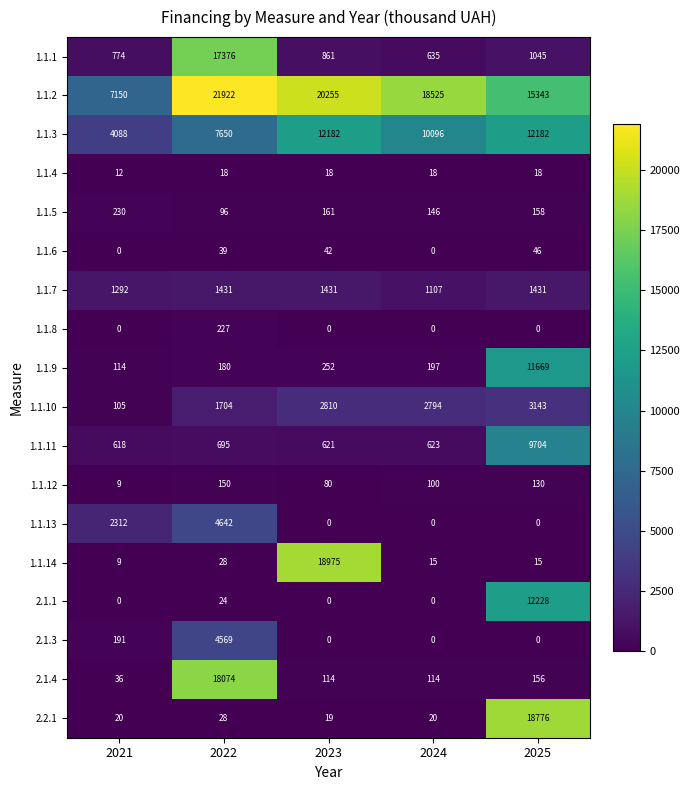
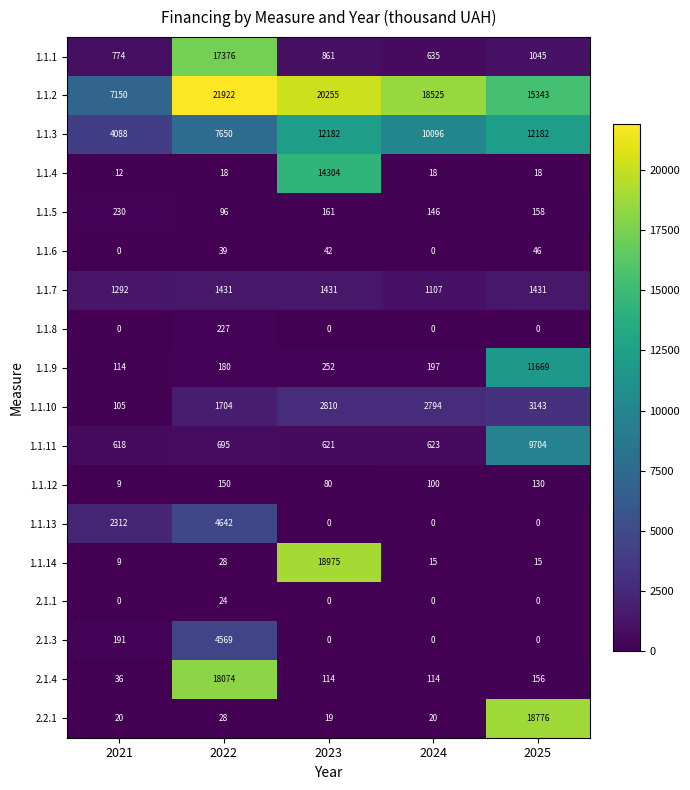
  {
    "1.1.1": {
      "2021": 774,
      "2022": 17376,
      "2023": 861,
      "2024": 635,
      "2025": 1045
    },
    "1.1.2": {
      "2021": 7150,
      "2022": 21922,
      "2023": 20255,
      "2024": 18525,
      "2025": 15343
    },
    "1.1.3": {
      "2021": 4088,
      "2022": 7650,
      "2023": 12182,
      "2024": 10096,
      "2025": 12182
    },
    "1.1.4": {
      "2021": 12,
      "2022": 18,
-     "2023": 18,
+     "2023": 14304,
      "2024": 18,
      "2025": 18
    },
    "1.1.5": {
      "2021": 230,
      "2022": 96,
      "2023": 161,
      "2024": 146,
      "2025": 158
    },
    "1.1.6": {
      "2021": 0,
      "2022": 39,
      "2023": 42,
      "2024": 0,
      "2025": 46
    },
    "1.1.7": {
      "2021": 1292,
      "2022": 1431,
      "2023": 1431,
      "2024": 1107,
      "2025": 1431
    },
    "1.1.8": {
      "2021": 0,
      "2022": 227,
      "2023": 0,
      "2024": 0,
      "2025": 0
    },
    "1.1.9": {
      "2021": 114,
      "2022": 180,
      "2023": 252,
      "2024": 197,
      "2025": 11669
    },
    "1.1.10": {
      "2021": 105,
      "2022": 1704,
      "2023": 2810,
      "2024": 2794,
      "2025": 3143
    },
    "1.1.11": {
      "2021": 618,
      "2022": 695,
      "2023": 621,
      "2024": 623,
      "2025": 9704
    },
    "1.1.12": {
      "2021": 9,
      "2022": 150,
      "2023": 80,
      "2024": 100,
      "2025": 130
    },
    "1.1.13": {
      "2021": 2312,
      "2022": 4642,
      "2023": 0,
      "2024": 0,
      "2025": 0
    },
    "1.1.14": {
      "2021": 9,
      "2022": 28,
      "2023": 18975,
      "2024": 15,
      "2025": 15
    },
    "2.1.1": {
      "2021": 0,
      "2022": 24,
      "2023": 0,
      "2024": 0,
-     "2025": 12228
+     "2025": 0
    },
    "2.1.3": {
      "2021": 191,
      "2022": 4569,
      "2023": 0,
      "2024": 0,
      "2025": 0
    },
    "2.1.4": {
      "2021": 36,
      "2022": 18074,
      "2023": 114,
      "2024": 114,
      "2025": 156
    },
    "2.2.1": {
      "2021": 20,
      "2022": 28,
      "2023": 19,
      "2024": 20,
      "2025": 18776
    }
  }
